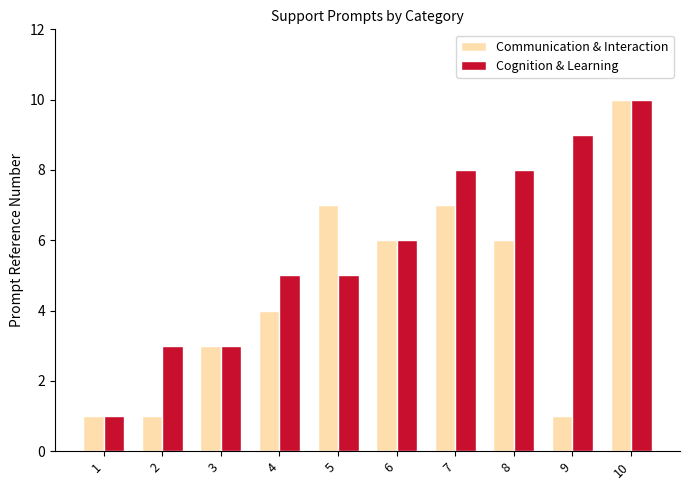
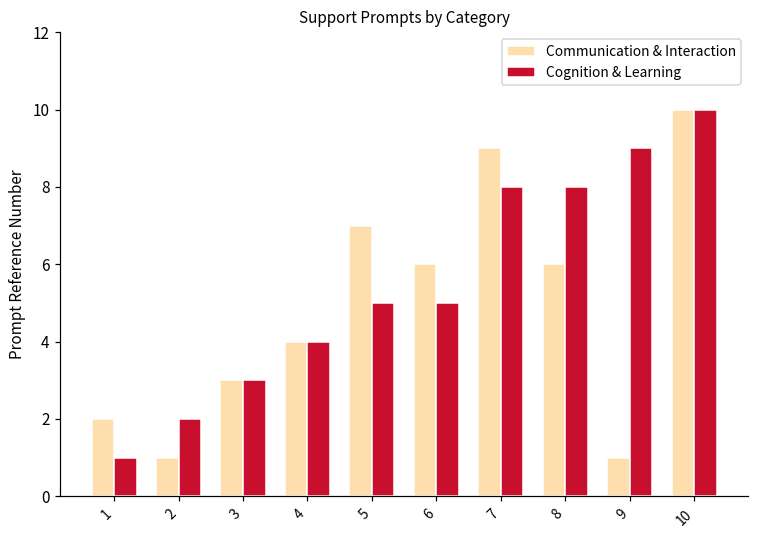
  {
    "Communication & Interaction": {
-     "1": 1,
+     "1": 2,
      "2": 1,
      "3": 3,
      "4": 4,
      "5": 7,
      "6": 6,
-     "7": 7,
+     "7": 9,
      "8": 6,
      "9": 1,
      "10": 10
    },
    "Cognition & Learning": {
      "1": 1,
-     "2": 3,
+     "2": 2,
      "3": 3,
-     "4": 5,
+     "4": 4,
      "5": 5,
-     "6": 6,
+     "6": 5,
      "7": 8,
      "8": 8,
      "9": 9,
      "10": 10
    }
  }
